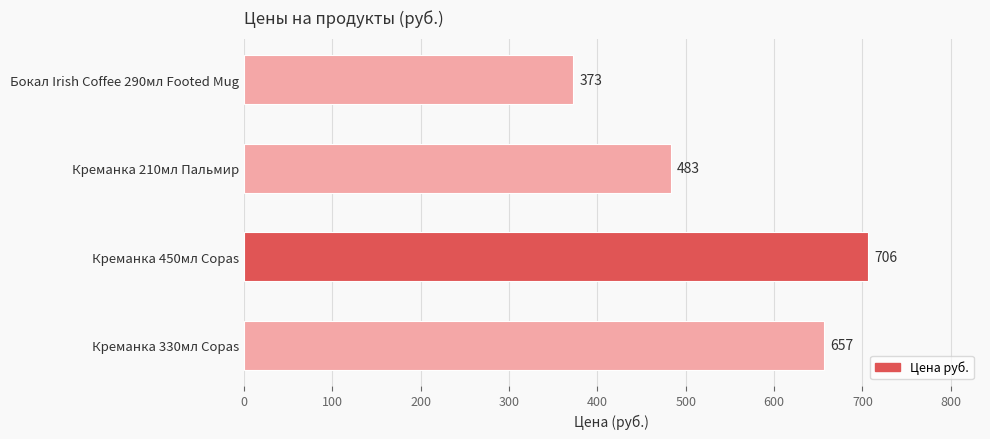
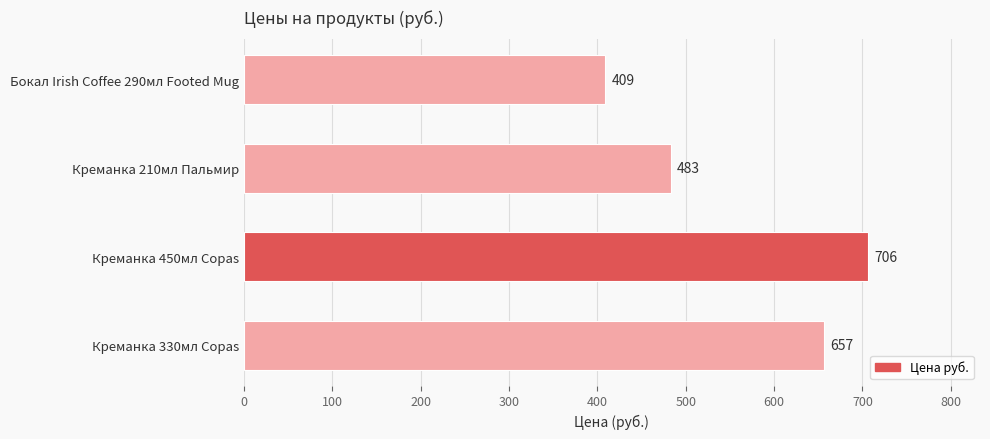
  {
-   "Бокал Irish Coffee 290мл Footed Mug": 373,
+   "Бокал Irish Coffee 290мл Footed Mug": 409,
    "Креманка 210мл Пальмир": 483,
    "Креманка 450мл Copas": 706,
    "Креманка 330мл Copas": 657
  }
